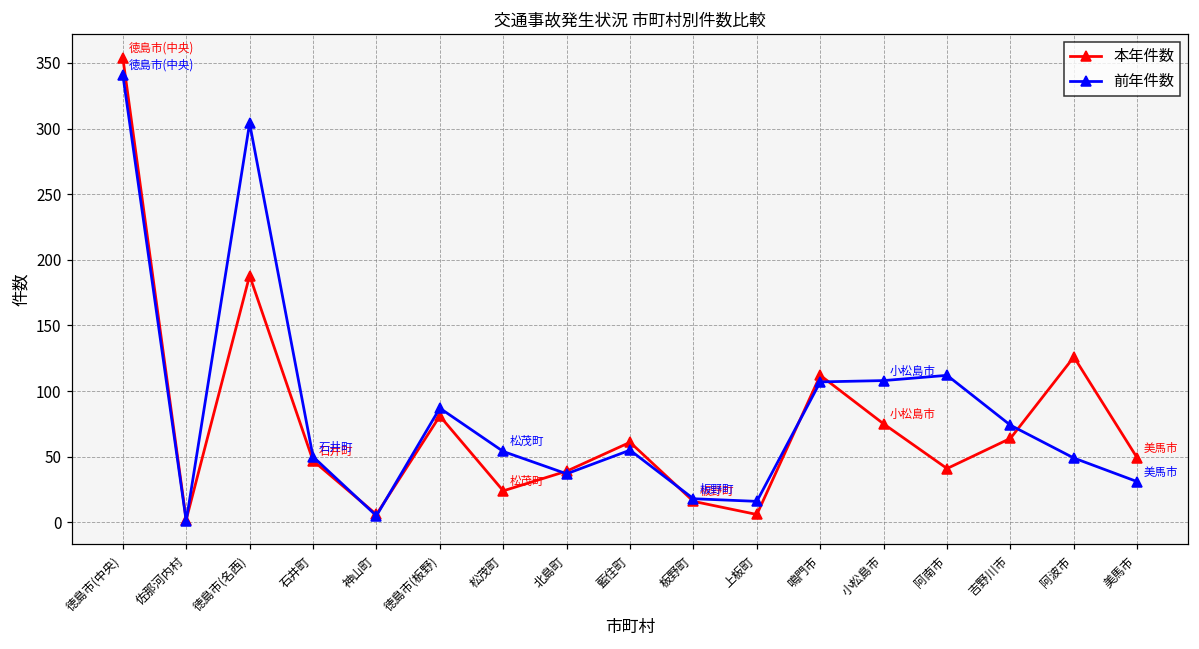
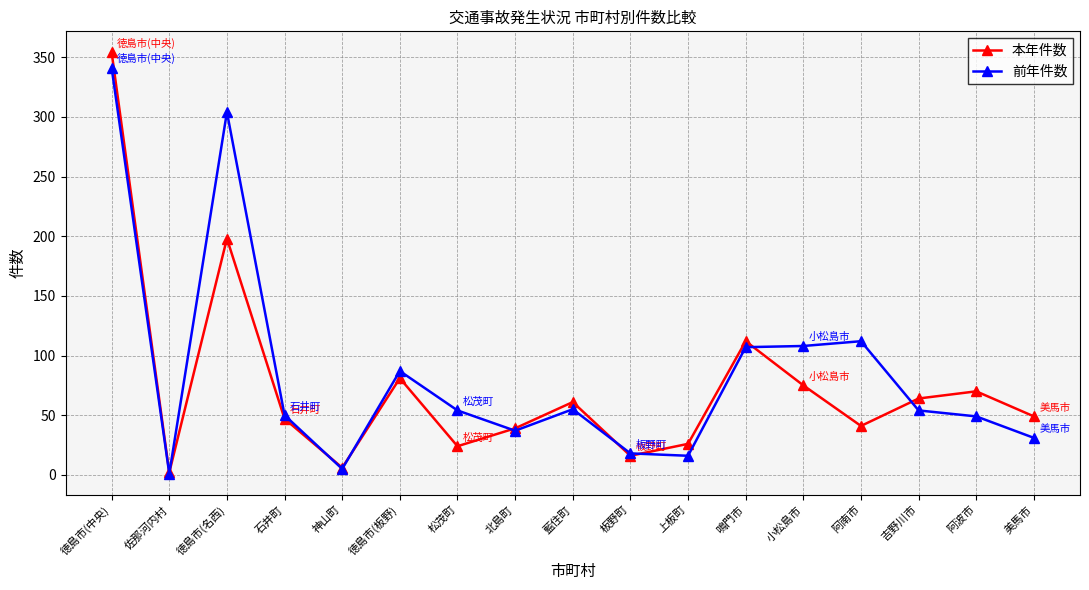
  {
    "本年件数": {
      "徳島市(中央)": 354,
-     "徳島市(名西)": 188,
+     "徳島市(名西)": 198,
      "石井町": 47,
      "徳島市(板野)": 81,
      "松茂町": 24,
      "藍住町": 61,
-     "上板町": 6,
+     "上板町": 26,
      "鳴門市": 112,
      "小松島市": 75,
      "阿南市": 41,
      "吉野川市": 64,
-     "阿波市": 126,
+     "阿波市": 70,
      "美馬市": 49
    },
    "前年件数": {
      "徳島市(中央)": 341,
      "徳島市(名西)": 304,
      "石井町": 50,
      "徳島市(板野)": 87,
      "松茂町": 54,
      "藍住町": 55,
      "上板町": 16,
      "鳴門市": 107,
      "小松島市": 108,
      "阿南市": 112,
-     "吉野川市": 74,
+     "吉野川市": 54,
      "阿波市": 49,
      "美馬市": 31
    }
  }
